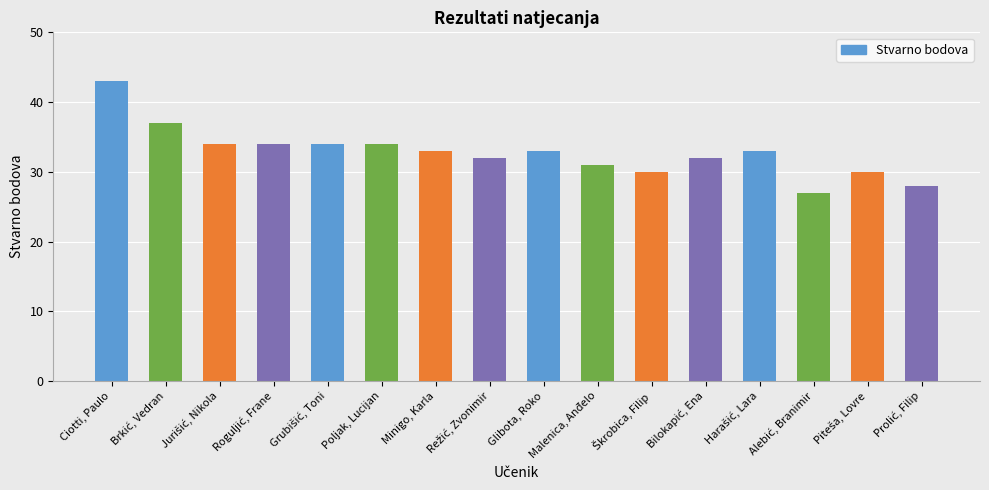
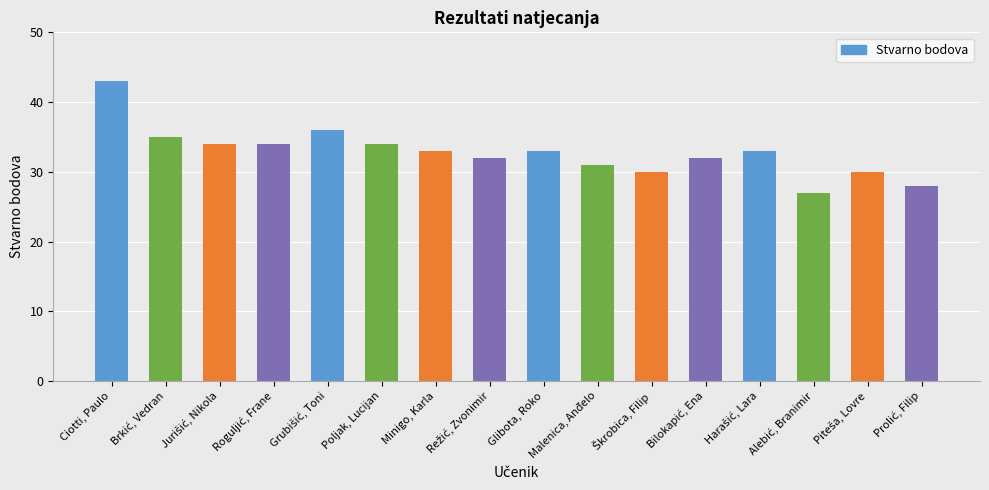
  {
    "Ciotti, Paulo": 43,
-   "Brkić, Vedran": 37,
+   "Brkić, Vedran": 35,
    "Jurišić, Nikola": 34,
    "Roguljić, Frane": 34,
-   "Grubišić, Toni": 34,
+   "Grubišić, Toni": 36,
    "Poljak, Lucijan": 34,
    "Minigo, Karla": 33,
    "Režić, Zvonimir": 32,
    "Glibota, Roko": 33,
    "Malenica, Anđelo": 31,
    "Škrobica, Filip": 30,
    "Bilokapić, Ena": 32,
    "Harašić, Lara": 33,
    "Alebić, Branimir": 27,
    "Piteša, Lovre": 30,
    "Prolić, Filip": 28
  }
